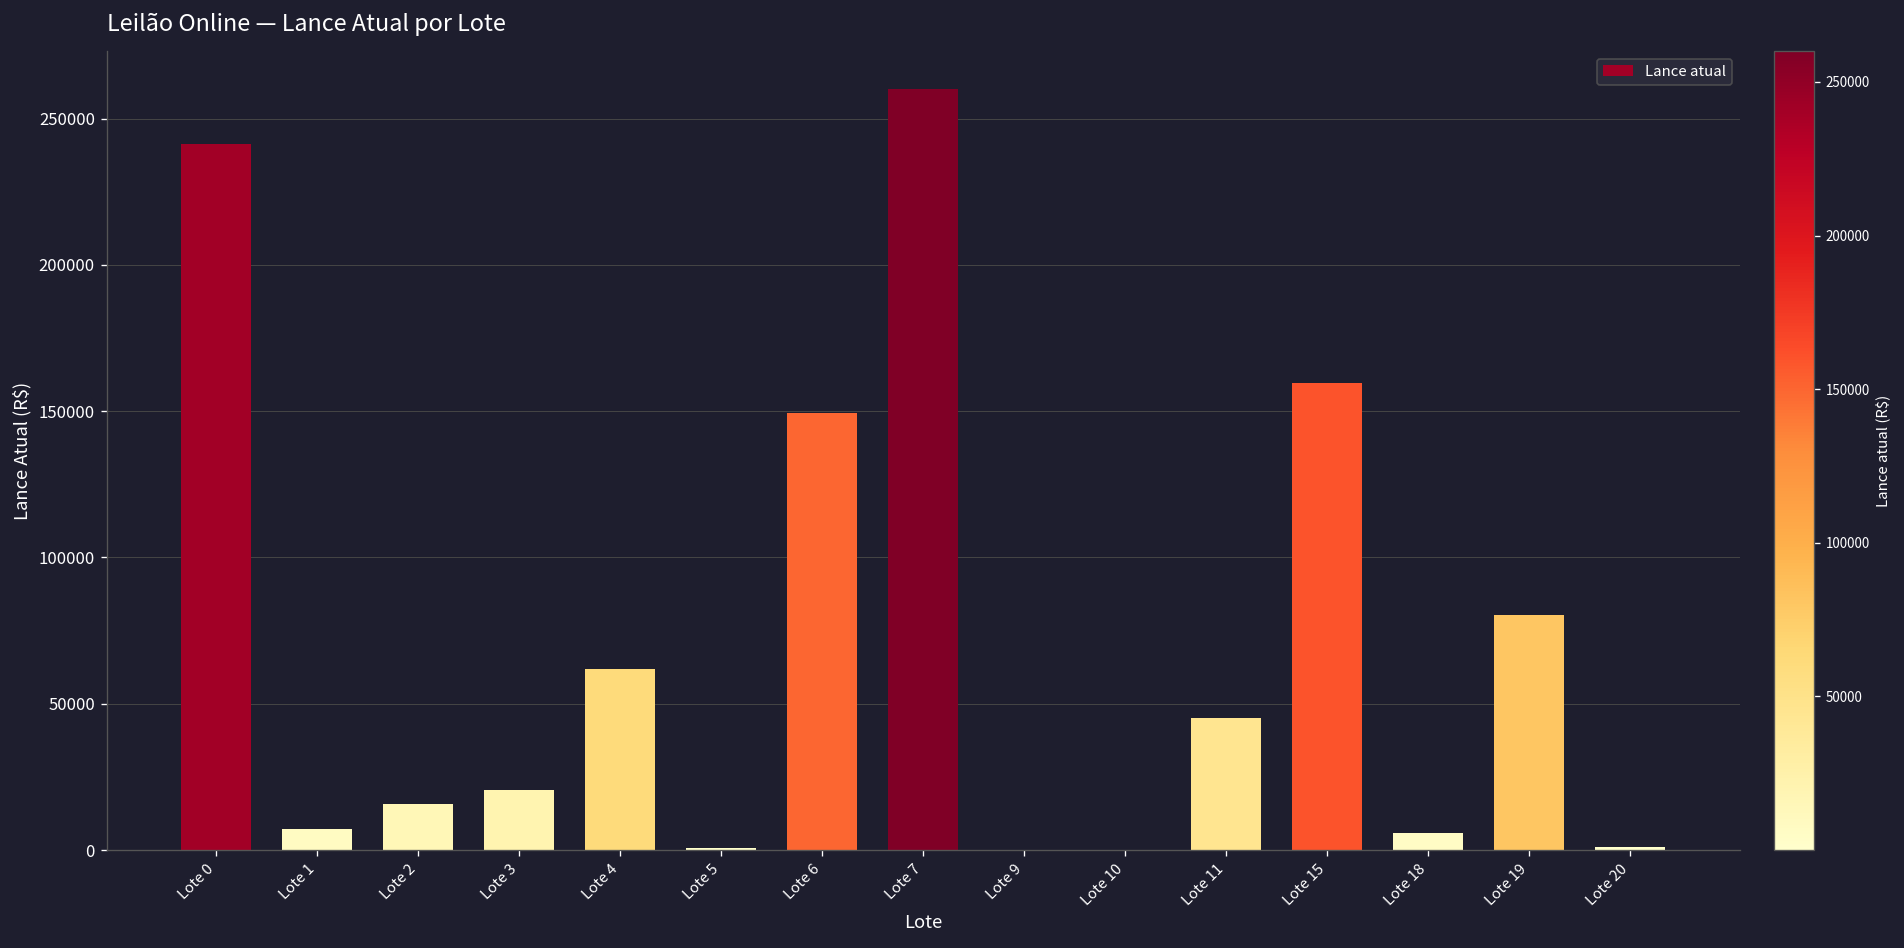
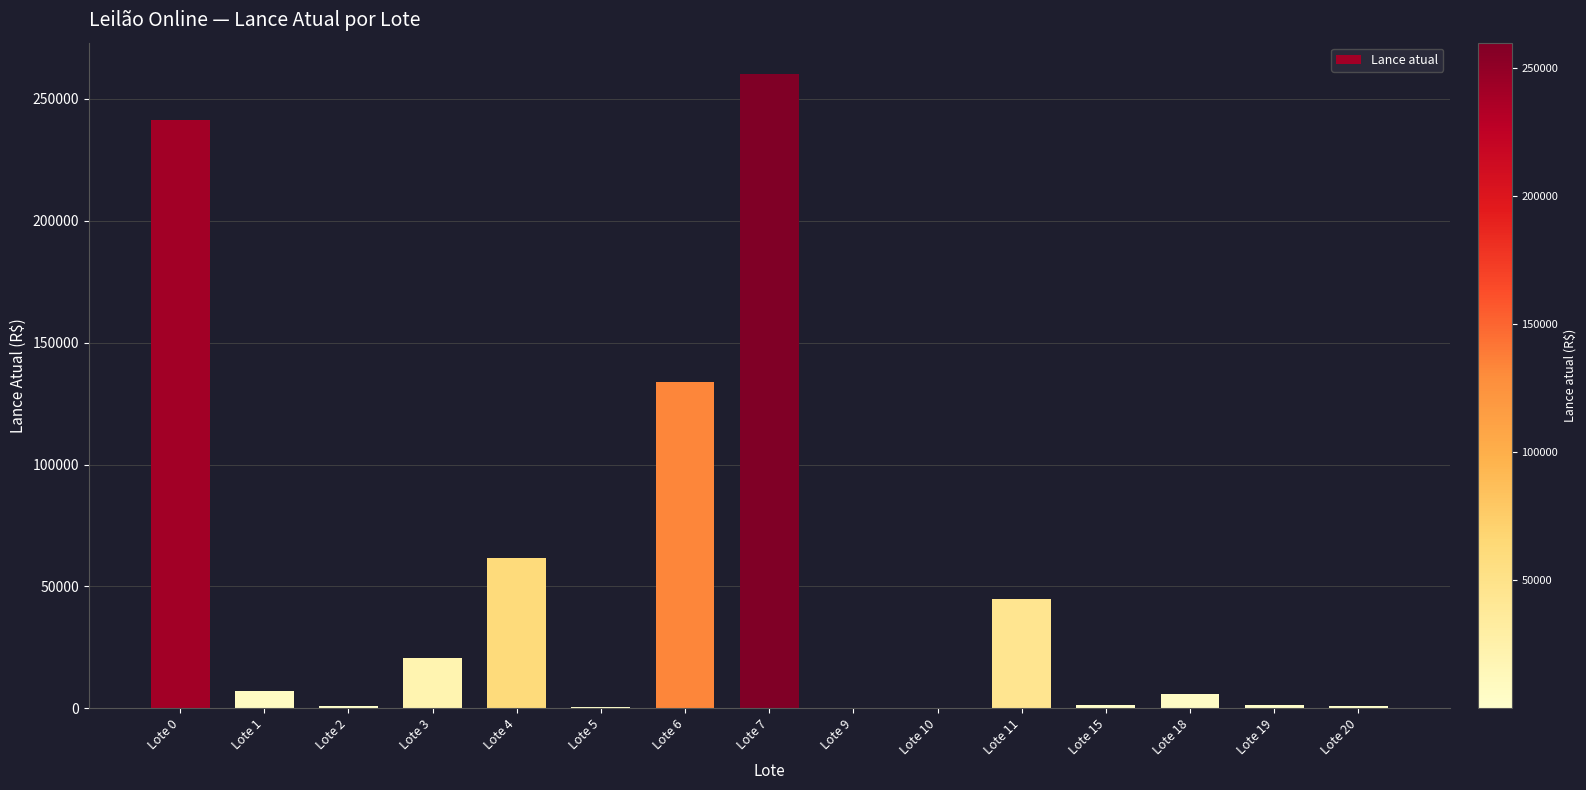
  {
    "Lote 0": 241000,
    "Lote 1": 7000,
-   "Lote 2": 16000,
+   "Lote 2": 1000,
    "Lote 3": 21000,
    "Lote 4": 62000,
-   "Lote 6": 150000,
+   "Lote 6": 134000,
    "Lote 7": 260000,
    "Lote 11": 45000,
-   "Lote 15": 160000,
+   "Lote 15": 2000,
    "Lote 18": 6000,
-   "Lote 19": 80000
+   "Lote 19": 1000
  }
